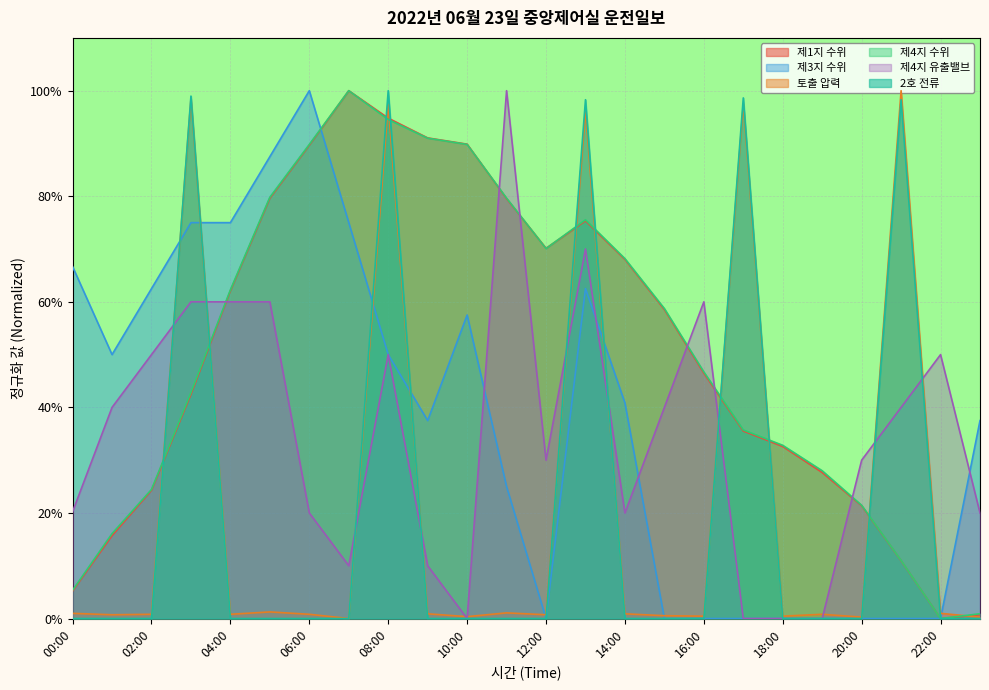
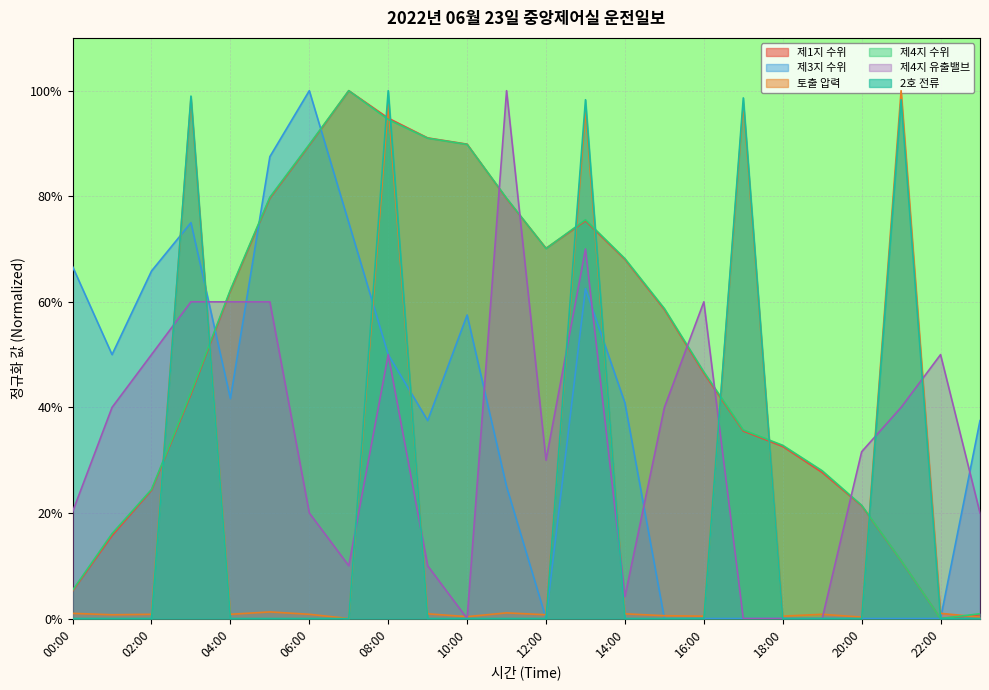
  {
    "제3지 수위": {
      "00:00": "67%",
-     "02:00": "63%",
-     "04:00": "75%",
+     "02:00": "66%",
+     "04:00": "42%",
      "06:00": "100%",
      "10:00": "57%",
      "14:00": "41%"
    },
    "제4지 유출밸브": {
      "00:00": "20%",
      "02:00": "50%",
      "04:00": "60%",
      "06:00": "20%",
      "12:00": "30%",
-     "14:00": "20%",
+     "14:00": "4%",
      "16:00": "60%",
-     "20:00": "30%",
+     "20:00": "32%",
      "22:00": "50%"
    }
  }
